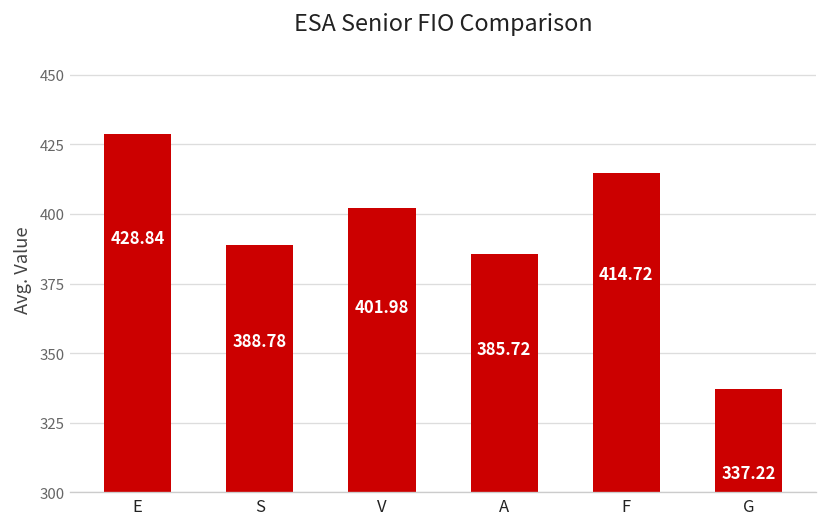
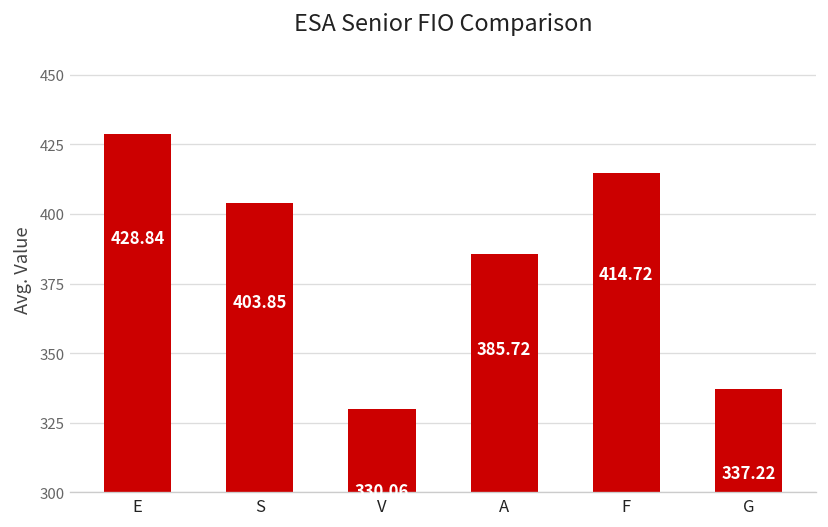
  {
    "E": 428.84,
-   "S": 388.78,
-   "V": 401.98,
+   "S": 403.85,
+   "V": 330.06,
    "A": 385.72,
    "F": 414.72,
    "G": 337.22
  }
